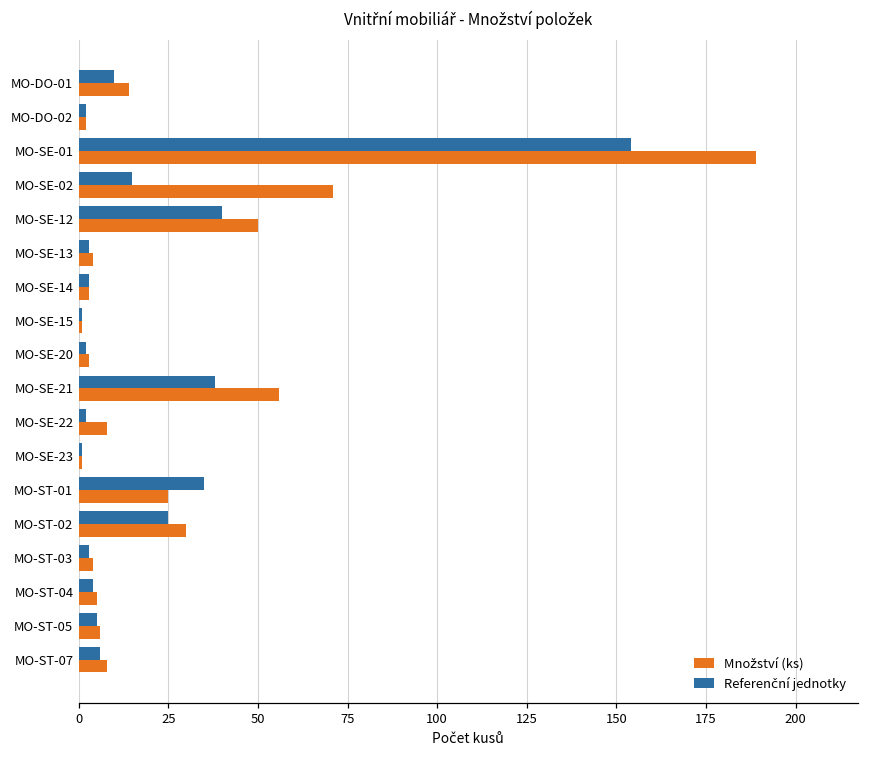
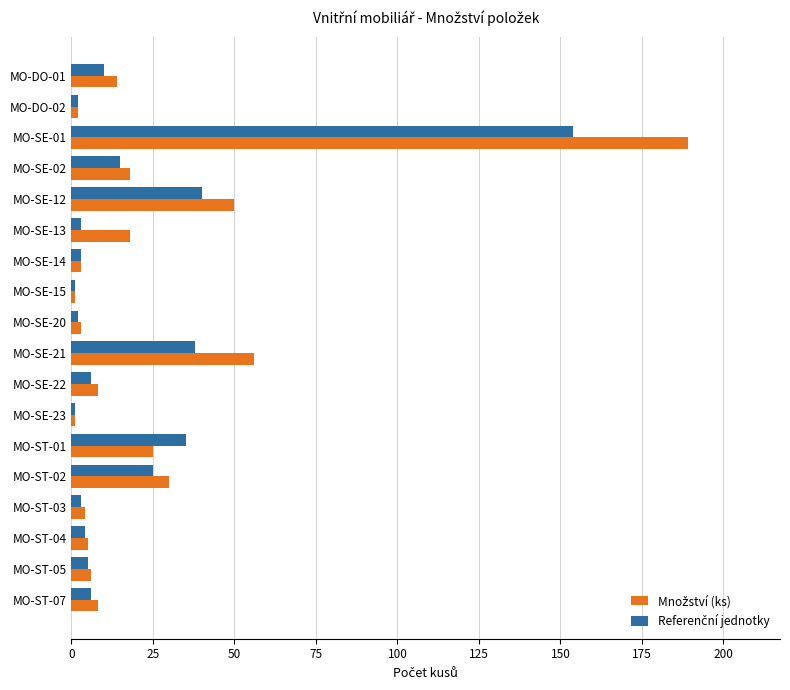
  {
    "Množství (ks)": {
      "MO-DO-01": 14,
      "MO-DO-02": 2,
      "MO-SE-01": 189,
-     "MO-SE-02": 71,
+     "MO-SE-02": 18,
      "MO-SE-12": 50,
-     "MO-SE-13": 4,
+     "MO-SE-13": 18,
      "MO-SE-14": 3,
      "MO-SE-15": 1,
      "MO-SE-20": 3,
      "MO-SE-21": 56,
      "MO-SE-22": 8,
      "MO-SE-23": 1,
      "MO-ST-01": 25,
      "MO-ST-02": 30,
      "MO-ST-03": 4,
      "MO-ST-04": 5,
      "MO-ST-05": 6,
      "MO-ST-07": 8
    },
    "Referenční jednotky": {
      "MO-DO-01": 10,
      "MO-DO-02": 2,
      "MO-SE-01": 154,
      "MO-SE-02": 15,
      "MO-SE-12": 40,
      "MO-SE-13": 3,
      "MO-SE-14": 3,
      "MO-SE-15": 1,
      "MO-SE-20": 2,
      "MO-SE-21": 38,
-     "MO-SE-22": 2,
+     "MO-SE-22": 6,
      "MO-SE-23": 1,
      "MO-ST-01": 35,
      "MO-ST-02": 25,
      "MO-ST-03": 3,
      "MO-ST-04": 4,
      "MO-ST-05": 5,
      "MO-ST-07": 6
    }
  }
